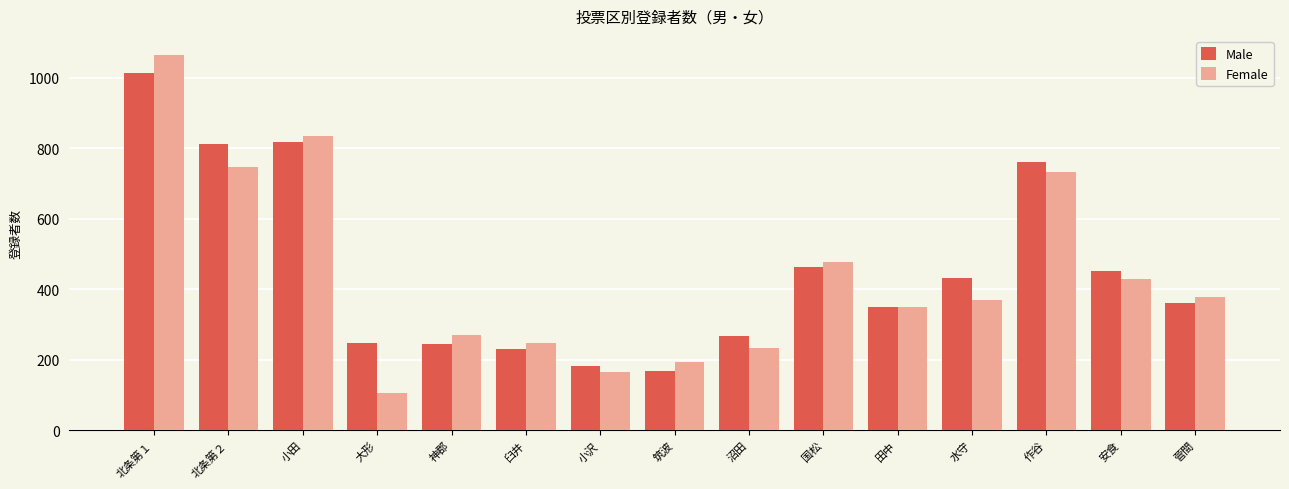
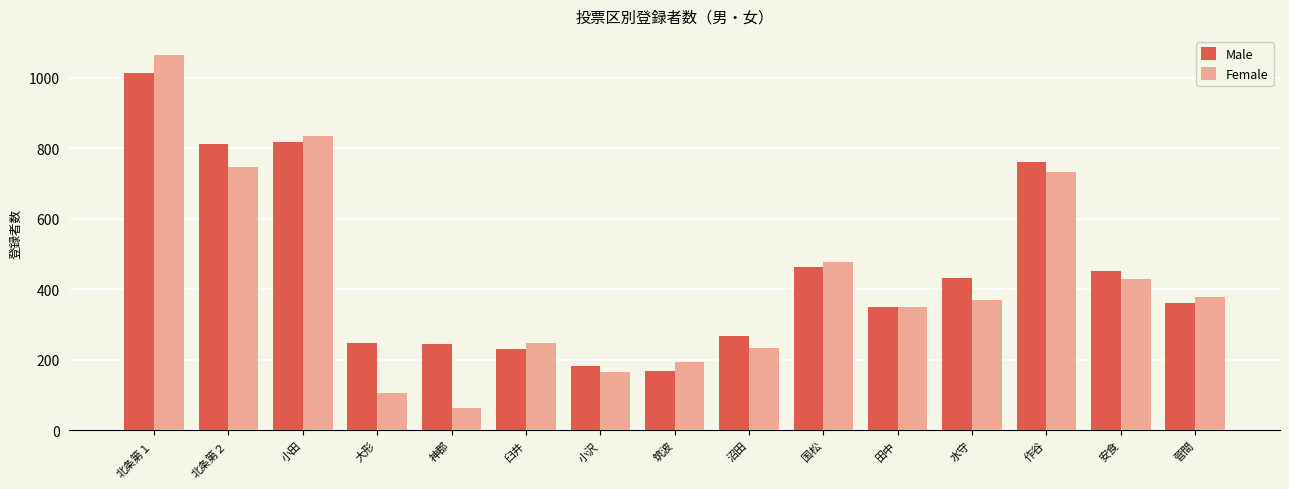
  {
    "Male": {
      "北条第１": 1010,
      "北条第２": 810,
      "小田": 820,
      "大形": 250,
      "神郡": 250,
      "臼井": 230,
      "小沢": 180,
      "筑波": 170,
      "沼田": 270,
      "国松": 460,
      "田中": 350,
      "水守": 430,
      "作谷": 760,
      "安食": 450,
      "菅間": 360
    },
    "Female": {
      "北条第１": 1070,
      "北条第２": 750,
      "小田": 830,
      "大形": 110,
-     "神郡": 270,
+     "神郡": 60,
      "臼井": 250,
      "小沢": 170,
      "筑波": 190,
      "沼田": 230,
      "国松": 480,
      "田中": 350,
      "水守": 370,
      "作谷": 730,
      "安食": 430,
      "菅間": 380
    }
  }
